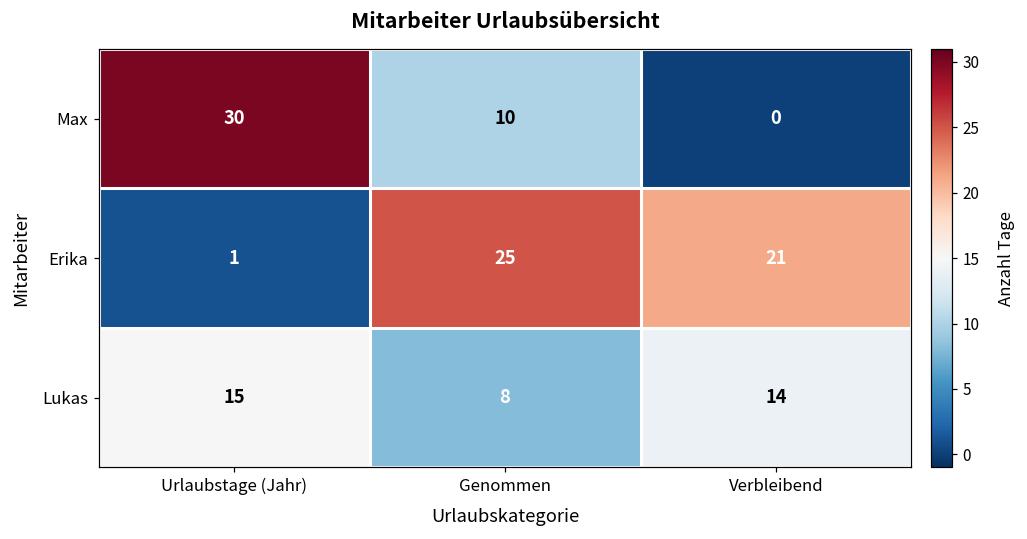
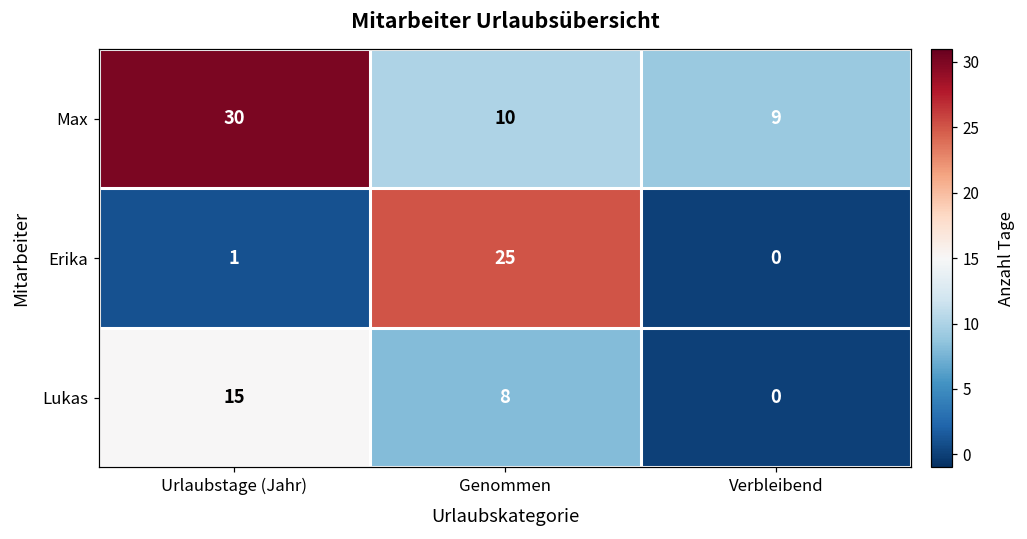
  {
    "Max": {
      "Urlaubstage (Jahr)": 30,
      "Genommen": 10,
-     "Verbleibend": 0
+     "Verbleibend": 9
    },
    "Erika": {
      "Urlaubstage (Jahr)": 1,
      "Genommen": 25,
-     "Verbleibend": 21
+     "Verbleibend": 0
    },
    "Lukas": {
      "Urlaubstage (Jahr)": 15,
      "Genommen": 8,
-     "Verbleibend": 14
+     "Verbleibend": 0
    }
  }
